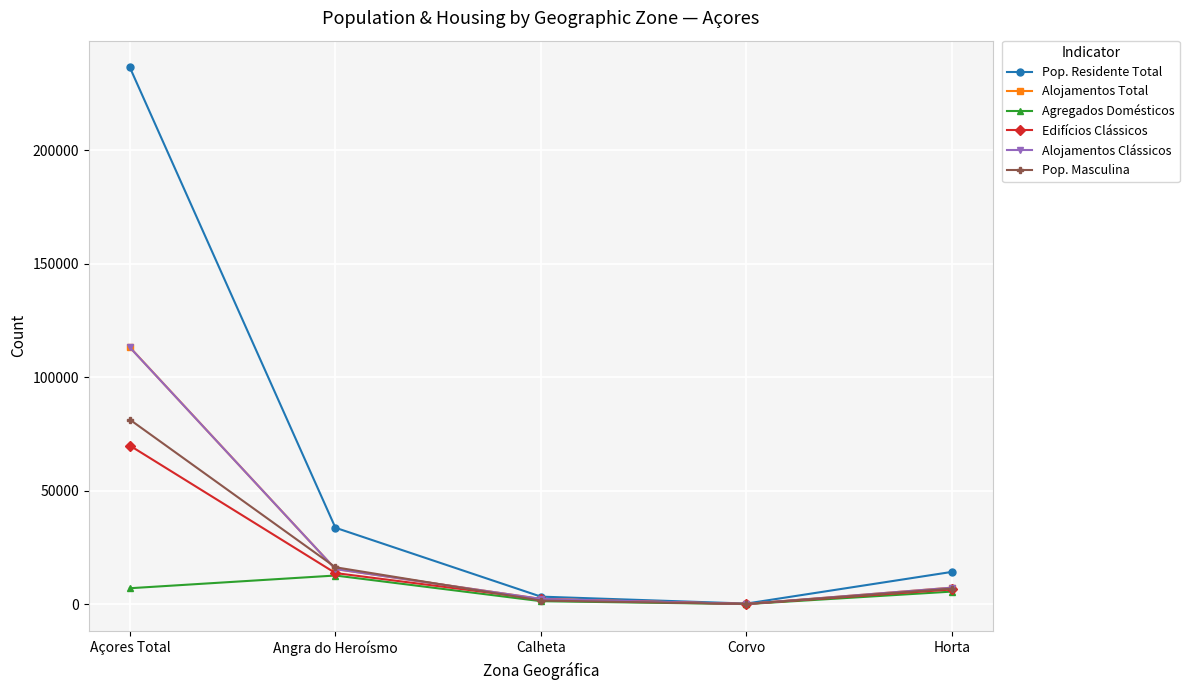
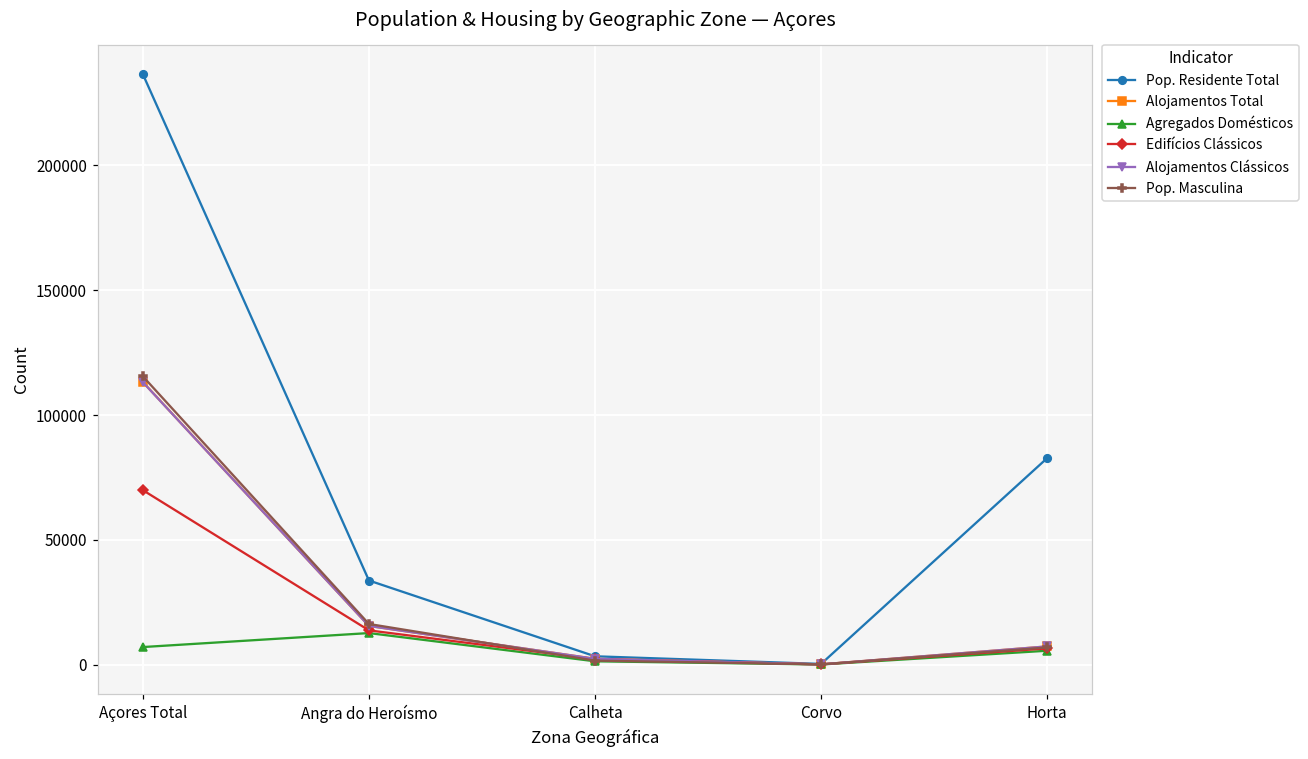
  {
    "Pop. Residente Total": {
      "Açores Total": 236000,
      "Angra do Heroísmo": 34000,
-     "Horta": 14000
+     "Horta": 83000
    },
    "Alojamentos Clássicos": {
      "Açores Total": 113000
    },
    "Agregados Domésticos": {
      "Açores Total": 7000
    },
    "Edifícios Clássicos": {
      "Açores Total": 70000
    },
    "Pop. Masculina": {
-     "Açores Total": 81000
+     "Açores Total": 115000
    }
  }
